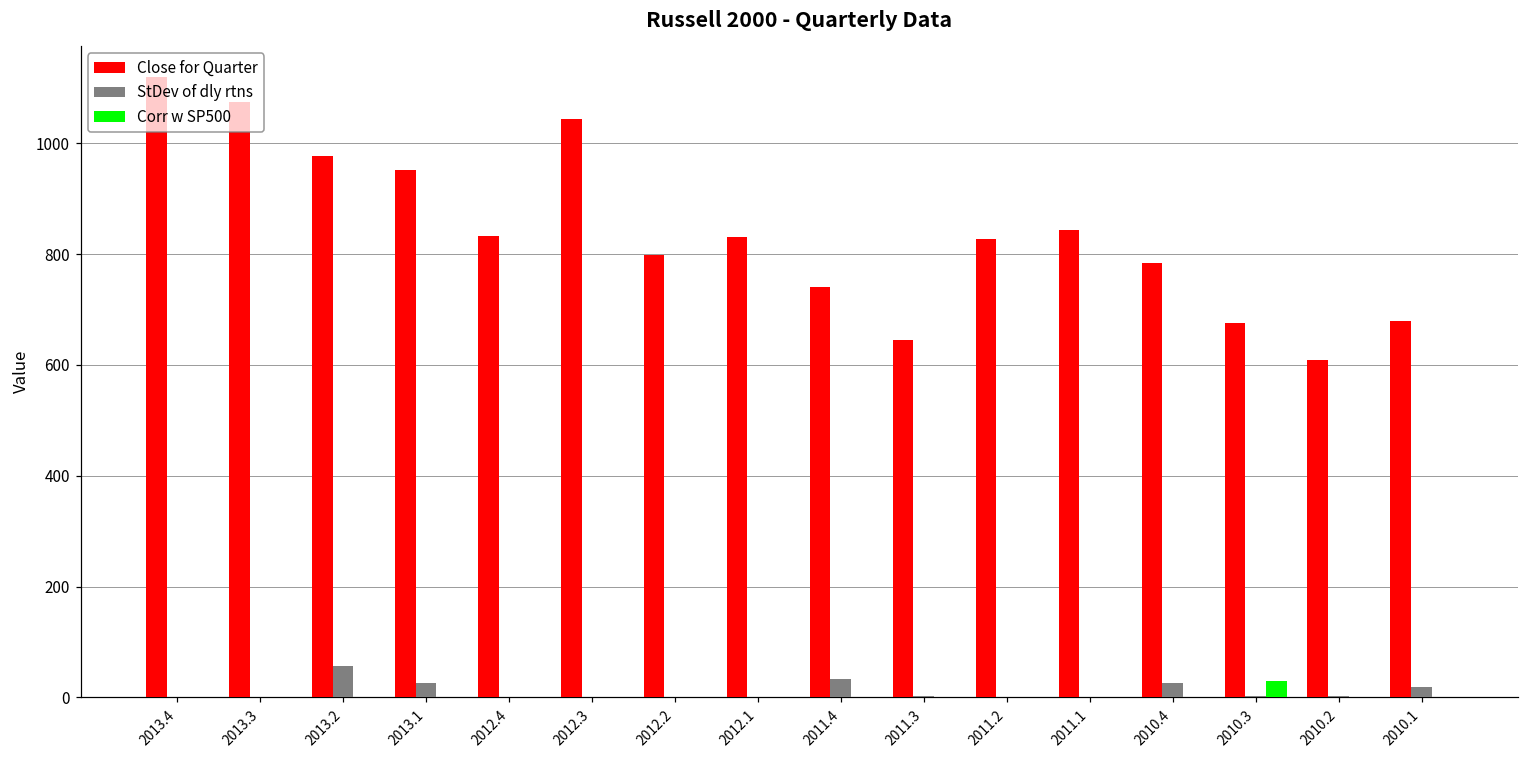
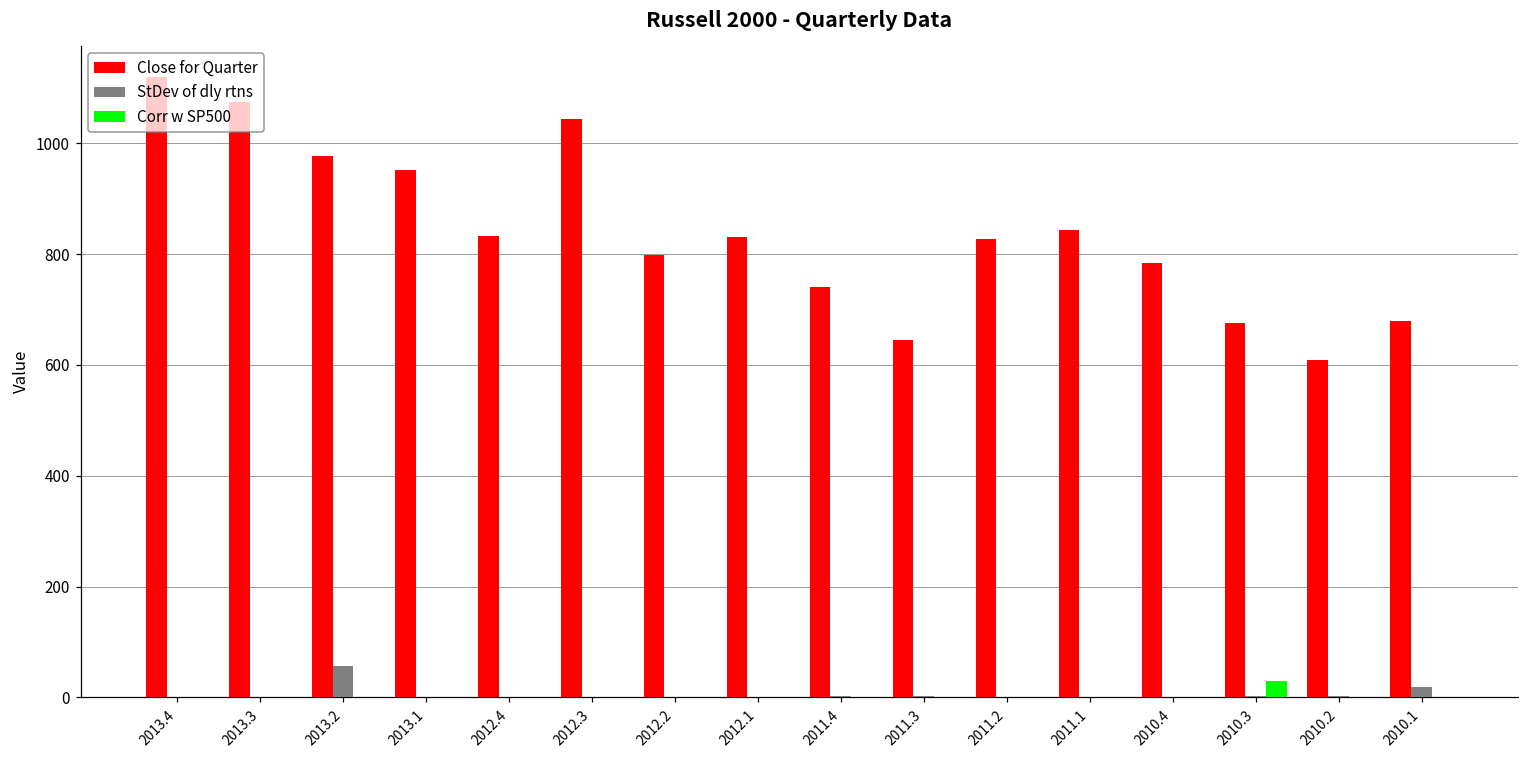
  {
    "Close for Quarter": {
      "2013.2": 980,
      "2013.1": 950,
      "2012.4": 830,
      "2012.3": 1040,
      "2012.2": 800,
      "2012.1": 830,
      "2011.4": 740,
      "2011.3": 640,
      "2011.2": 830,
      "2011.1": 840,
      "2010.4": 780,
      "2010.3": 680,
      "2010.2": 610,
      "2010.1": 680
    },
    "StDev of dly rtns": {
      "2013.2": 60,
-     "2013.1": 30,
-     "2011.4": 30,
-     "2010.4": 30,
+     "2013.1": 0,
+     "2011.4": 0,
+     "2010.4": 0,
      "2010.1": 20
    },
    "Corr w SP500": {
      "2010.3": 30
    }
  }
